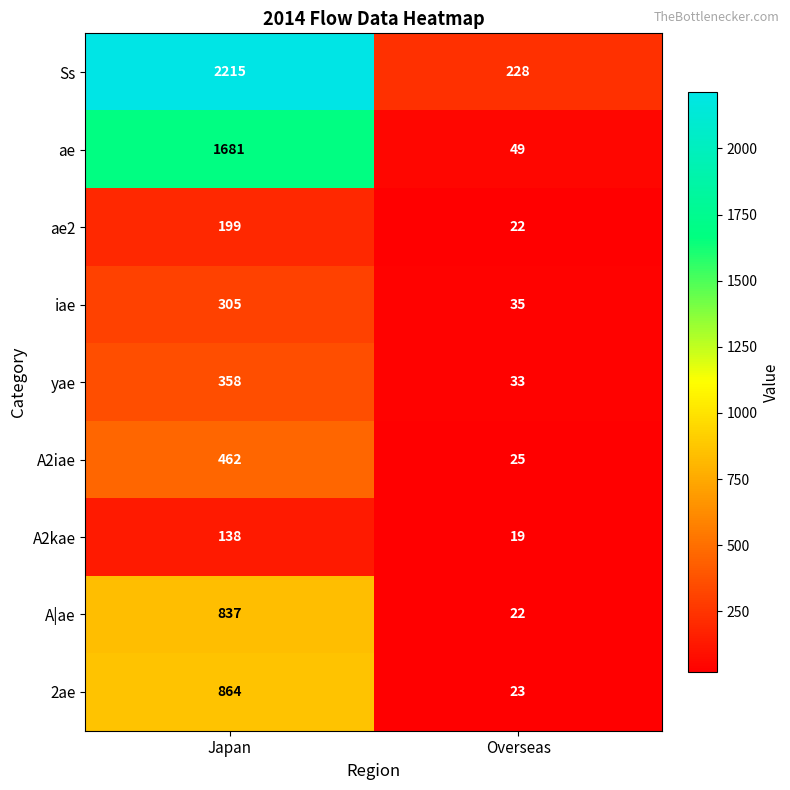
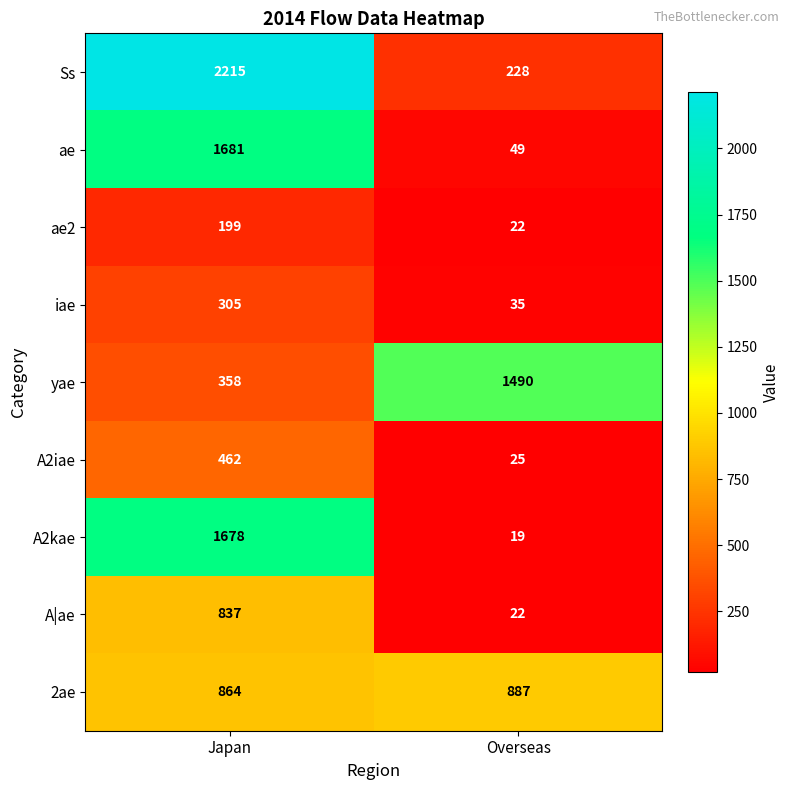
  {
    "Ss": {
      "Japan": 2215,
      "Overseas": 228
    },
    "ae": {
      "Japan": 1681,
      "Overseas": 49
    },
    "ae2": {
      "Japan": 199,
      "Overseas": 22
    },
    "iae": {
      "Japan": 305,
      "Overseas": 35
    },
    "yae": {
      "Japan": 358,
-     "Overseas": 33
+     "Overseas": 1490
    },
    "A2iae": {
      "Japan": 462,
      "Overseas": 25
    },
    "A2kae": {
-     "Japan": 138,
+     "Japan": 1678,
      "Overseas": 19
    },
    "A|ae": {
      "Japan": 837,
      "Overseas": 22
    },
    "2ae": {
      "Japan": 864,
-     "Overseas": 23
+     "Overseas": 887
    }
  }
